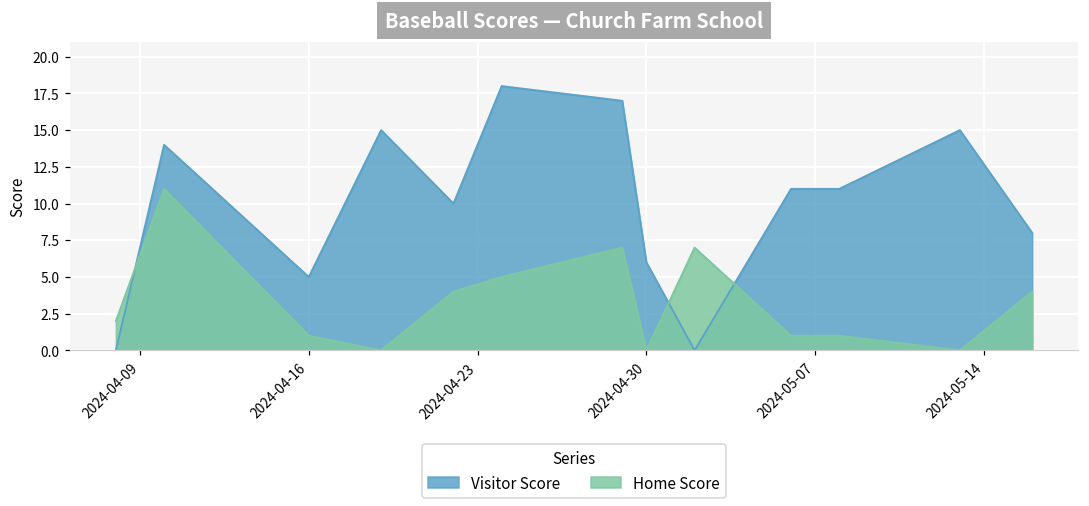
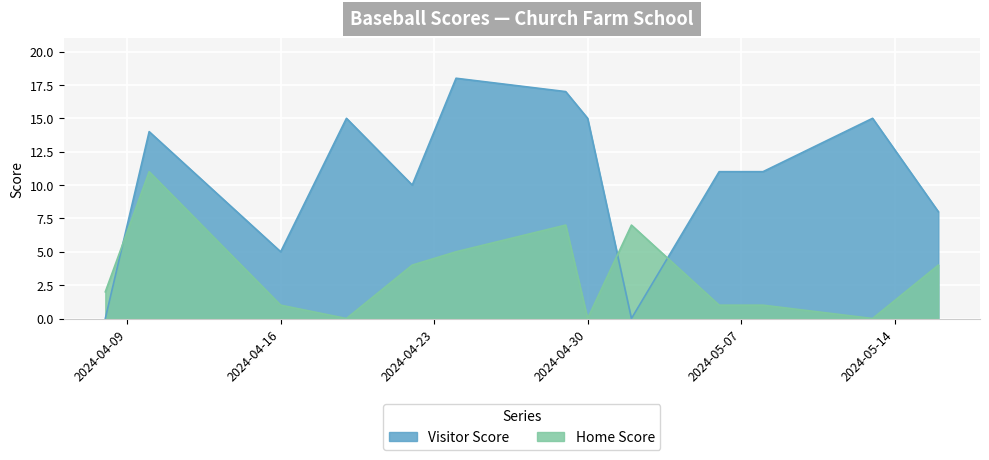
  {
    "Visitor Score": {
      "2024-04-16": 5,
-     "2024-04-30": 6
+     "2024-04-30": 15
    },
    "Home Score": {
      "2024-04-16": 1,
      "2024-04-30": 0
    }
  }
